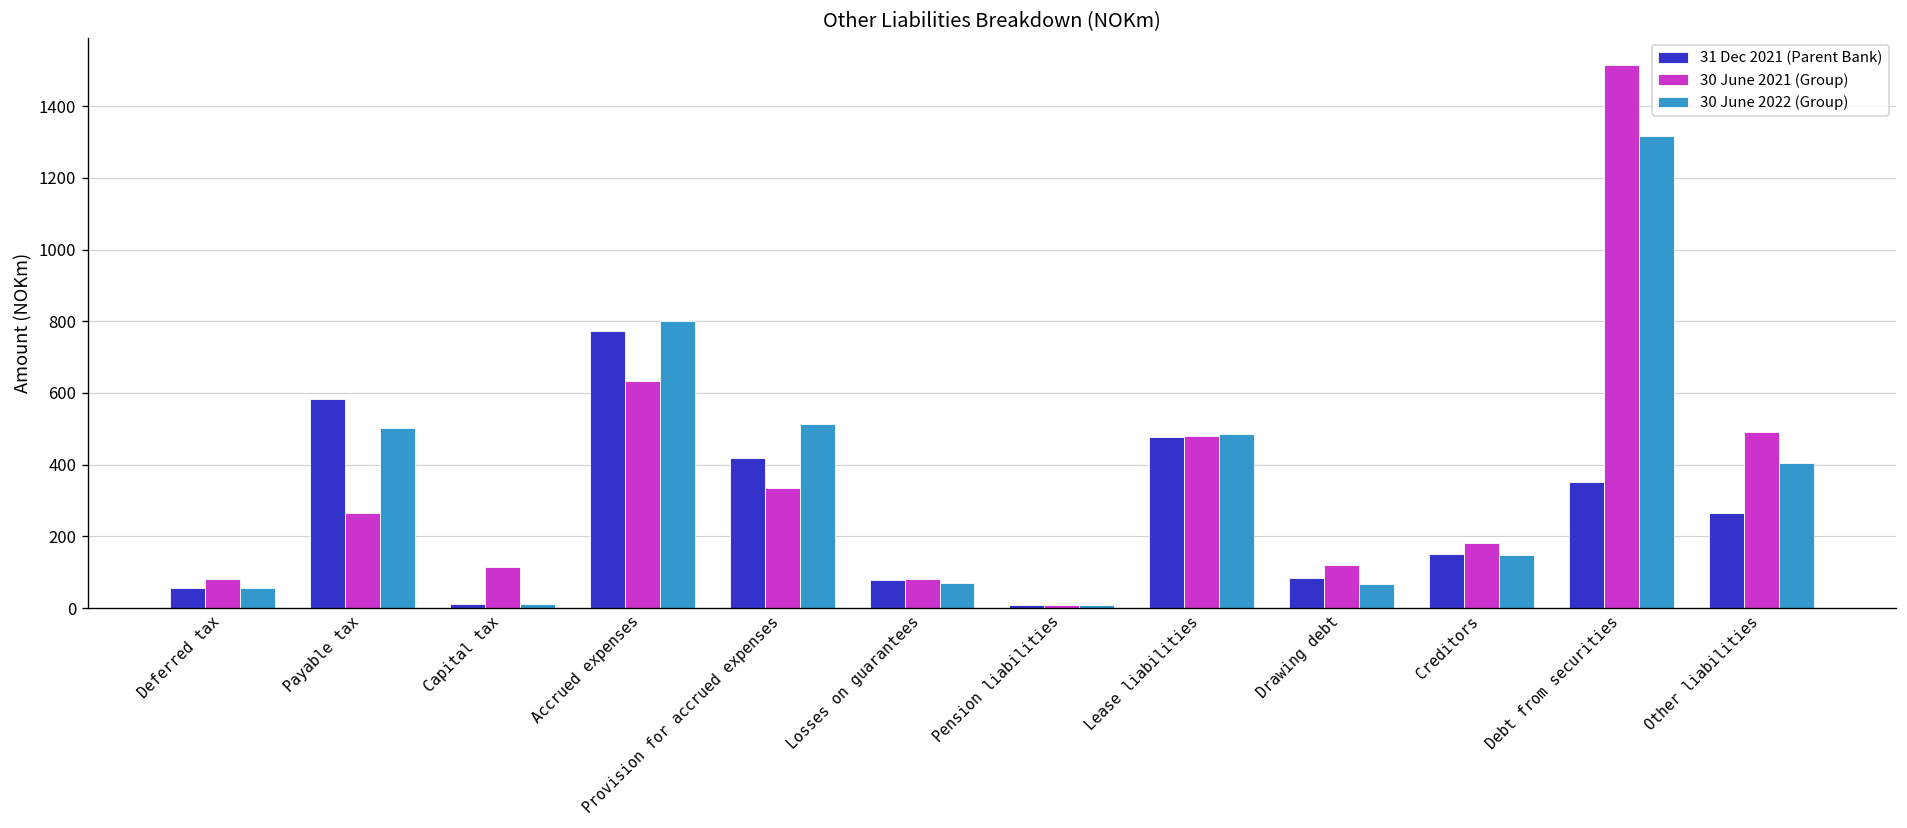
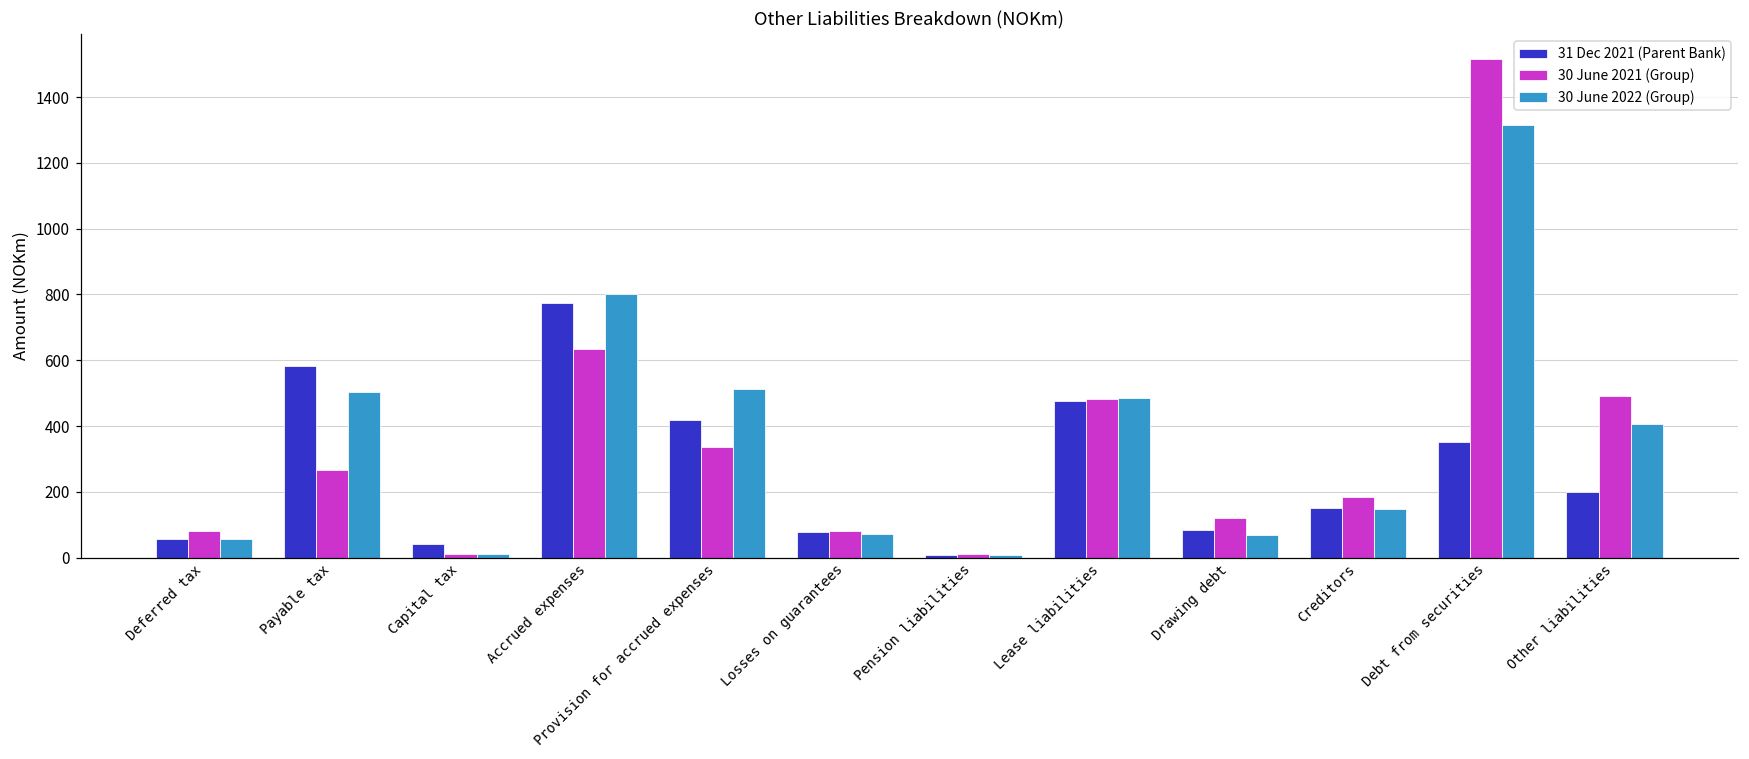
  {
    "31 Dec 2021 (Parent Bank)": {
      "Deferred tax": 60,
      "Payable tax": 580,
-     "Capital tax": 10,
+     "Capital tax": 40,
      "Accrued expenses": 770,
      "Provision for accrued expenses": 420,
      "Losses on guarantees": 80,
      "Lease liabilities": 480,
      "Drawing debt": 80,
      "Creditors": 150,
      "Debt from securities": 350,
-     "Other liabilities": 270
+     "Other liabilities": 200
    },
    "30 June 2021 (Group)": {
      "Deferred tax": 80,
      "Payable tax": 270,
-     "Capital tax": 110,
+     "Capital tax": 10,
      "Accrued expenses": 630,
      "Provision for accrued expenses": 340,
      "Losses on guarantees": 80,
      "Pension liabilities": 10,
      "Lease liabilities": 480,
      "Drawing debt": 120,
      "Creditors": 180,
      "Debt from securities": 1520,
      "Other liabilities": 490
    },
    "30 June 2022 (Group)": {
      "Deferred tax": 60,
      "Payable tax": 500,
      "Capital tax": 10,
      "Accrued expenses": 800,
      "Provision for accrued expenses": 510,
      "Losses on guarantees": 70,
      "Lease liabilities": 490,
      "Drawing debt": 70,
      "Creditors": 150,
      "Debt from securities": 1320,
      "Other liabilities": 410
    }
  }
